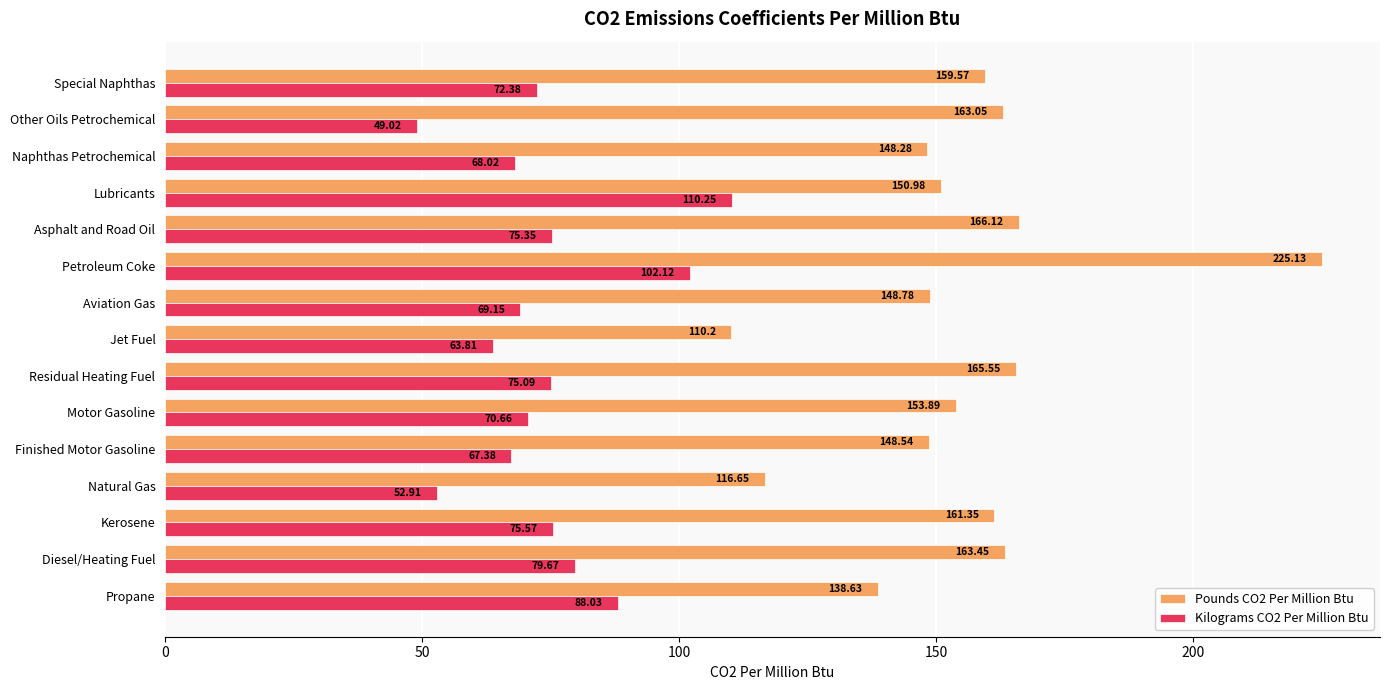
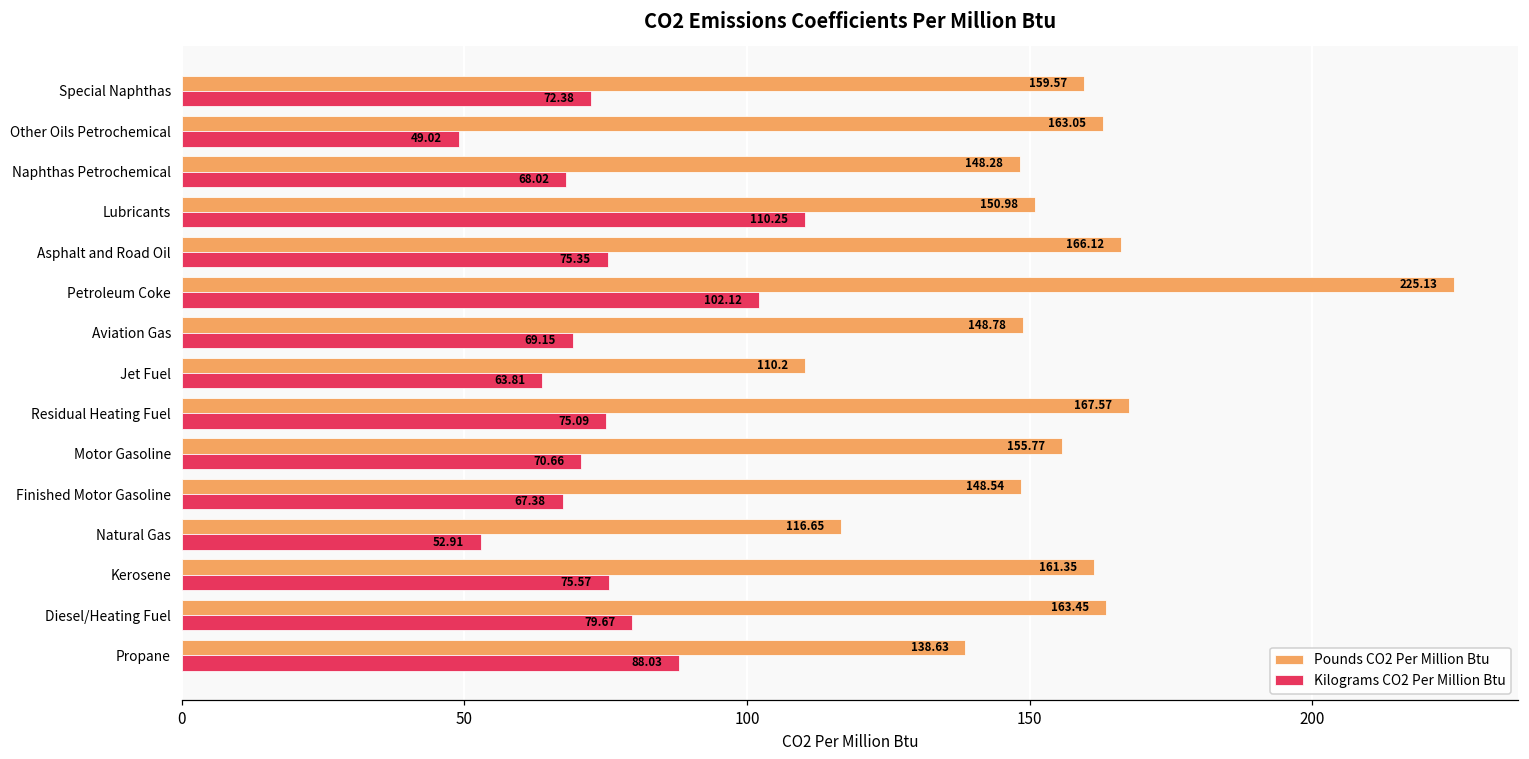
  {
    "Pounds CO2 Per Million Btu": {
      "Special Naphthas": 159.57,
      "Other Oils Petrochemical": 163.05,
      "Naphthas Petrochemical": 148.28,
      "Lubricants": 150.98,
      "Asphalt and Road Oil": 166.12,
      "Petroleum Coke": 225.13,
      "Aviation Gas": 148.78,
      "Jet Fuel": 110.2,
-     "Residual Heating Fuel": 165.55,
-     "Motor Gasoline": 153.89,
+     "Residual Heating Fuel": 167.57,
+     "Motor Gasoline": 155.77,
      "Finished Motor Gasoline": 148.54,
      "Natural Gas": 116.65,
      "Kerosene": 161.35,
      "Diesel/Heating Fuel": 163.45,
      "Propane": 138.63
    },
    "Kilograms CO2 Per Million Btu": {
      "Special Naphthas": 72.38,
      "Other Oils Petrochemical": 49.02,
      "Naphthas Petrochemical": 68.02,
      "Lubricants": 110.25,
      "Asphalt and Road Oil": 75.35,
      "Petroleum Coke": 102.12,
      "Aviation Gas": 69.15,
      "Jet Fuel": 63.81,
      "Residual Heating Fuel": 75.09,
      "Motor Gasoline": 70.66,
      "Finished Motor Gasoline": 67.38,
      "Natural Gas": 52.91,
      "Kerosene": 75.57,
      "Diesel/Heating Fuel": 79.67,
      "Propane": 88.03
    }
  }
